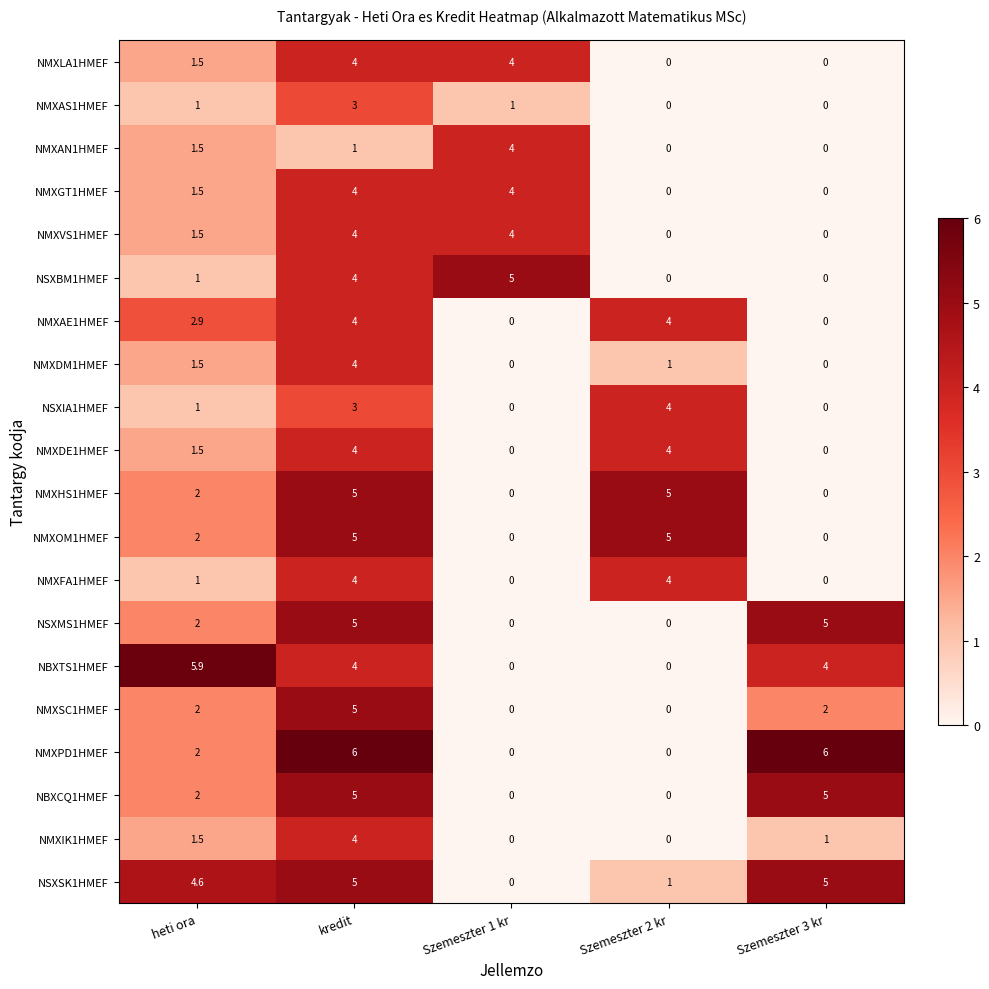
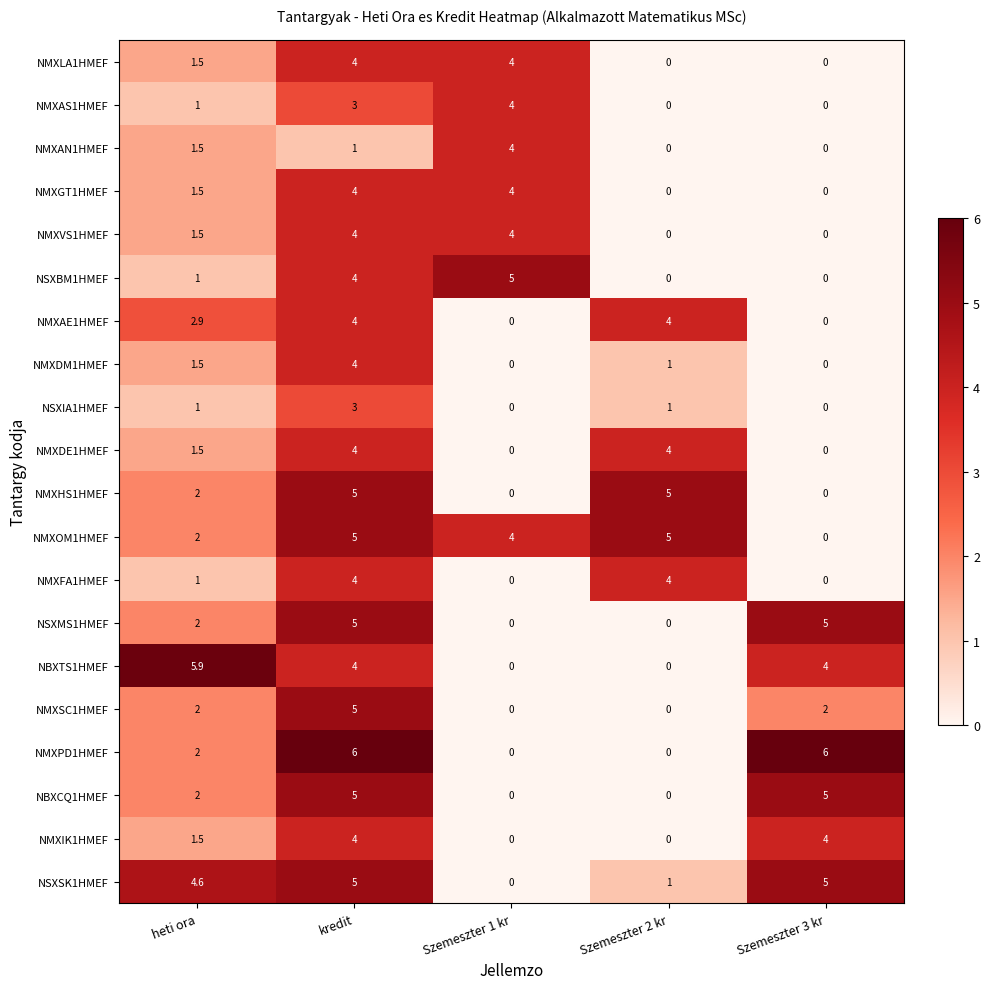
  {
    "NMXLA1HMEF": {
      "heti ora": 1.5,
      "kredit": 4,
      "Szemeszter 1 kr": 4,
      "Szemeszter 2 kr": 0,
      "Szemeszter 3 kr": 0
    },
    "NMXAS1HMEF": {
      "heti ora": 1,
      "kredit": 3,
-     "Szemeszter 1 kr": 1,
+     "Szemeszter 1 kr": 4,
      "Szemeszter 2 kr": 0,
      "Szemeszter 3 kr": 0
    },
    "NMXAN1HMEF": {
      "heti ora": 1.5,
      "kredit": 1,
      "Szemeszter 1 kr": 4,
      "Szemeszter 2 kr": 0,
      "Szemeszter 3 kr": 0
    },
    "NMXGT1HMEF": {
      "heti ora": 1.5,
      "kredit": 4,
      "Szemeszter 1 kr": 4,
      "Szemeszter 2 kr": 0,
      "Szemeszter 3 kr": 0
    },
    "NMXVS1HMEF": {
      "heti ora": 1.5,
      "kredit": 4,
      "Szemeszter 1 kr": 4,
      "Szemeszter 2 kr": 0,
      "Szemeszter 3 kr": 0
    },
    "NSXBM1HMEF": {
      "heti ora": 1,
      "kredit": 4,
      "Szemeszter 1 kr": 5,
      "Szemeszter 2 kr": 0,
      "Szemeszter 3 kr": 0
    },
    "NMXAE1HMEF": {
      "heti ora": 2.9,
      "kredit": 4,
      "Szemeszter 1 kr": 0,
      "Szemeszter 2 kr": 4,
      "Szemeszter 3 kr": 0
    },
    "NMXDM1HMEF": {
      "heti ora": 1.5,
      "kredit": 4,
      "Szemeszter 1 kr": 0,
      "Szemeszter 2 kr": 1,
      "Szemeszter 3 kr": 0
    },
    "NSXIA1HMEF": {
      "heti ora": 1,
      "kredit": 3,
      "Szemeszter 1 kr": 0,
-     "Szemeszter 2 kr": 4,
+     "Szemeszter 2 kr": 1,
      "Szemeszter 3 kr": 0
    },
    "NMXDE1HMEF": {
      "heti ora": 1.5,
      "kredit": 4,
      "Szemeszter 1 kr": 0,
      "Szemeszter 2 kr": 4,
      "Szemeszter 3 kr": 0
    },
    "NMXHS1HMEF": {
      "heti ora": 2,
      "kredit": 5,
      "Szemeszter 1 kr": 0,
      "Szemeszter 2 kr": 5,
      "Szemeszter 3 kr": 0
    },
    "NMXOM1HMEF": {
      "heti ora": 2,
      "kredit": 5,
-     "Szemeszter 1 kr": 0,
+     "Szemeszter 1 kr": 4,
      "Szemeszter 2 kr": 5,
      "Szemeszter 3 kr": 0
    },
    "NMXFA1HMEF": {
      "heti ora": 1,
      "kredit": 4,
      "Szemeszter 1 kr": 0,
      "Szemeszter 2 kr": 4,
      "Szemeszter 3 kr": 0
    },
    "NSXMS1HMEF": {
      "heti ora": 2,
      "kredit": 5,
      "Szemeszter 1 kr": 0,
      "Szemeszter 2 kr": 0,
      "Szemeszter 3 kr": 5
    },
    "NBXTS1HMEF": {
      "heti ora": 5.9,
      "kredit": 4,
      "Szemeszter 1 kr": 0,
      "Szemeszter 2 kr": 0,
      "Szemeszter 3 kr": 4
    },
    "NMXSC1HMEF": {
      "heti ora": 2,
      "kredit": 5,
      "Szemeszter 1 kr": 0,
      "Szemeszter 2 kr": 0,
      "Szemeszter 3 kr": 2
    },
    "NMXPD1HMEF": {
      "heti ora": 2,
      "kredit": 6,
      "Szemeszter 1 kr": 0,
      "Szemeszter 2 kr": 0,
      "Szemeszter 3 kr": 6
    },
    "NBXCQ1HMEF": {
      "heti ora": 2,
      "kredit": 5,
      "Szemeszter 1 kr": 0,
      "Szemeszter 2 kr": 0,
      "Szemeszter 3 kr": 5
    },
    "NMXIK1HMEF": {
      "heti ora": 1.5,
      "kredit": 4,
      "Szemeszter 1 kr": 0,
      "Szemeszter 2 kr": 0,
-     "Szemeszter 3 kr": 1
+     "Szemeszter 3 kr": 4
    },
    "NSXSK1HMEF": {
      "heti ora": 4.6,
      "kredit": 5,
      "Szemeszter 1 kr": 0,
      "Szemeszter 2 kr": 1,
      "Szemeszter 3 kr": 5
    }
  }
